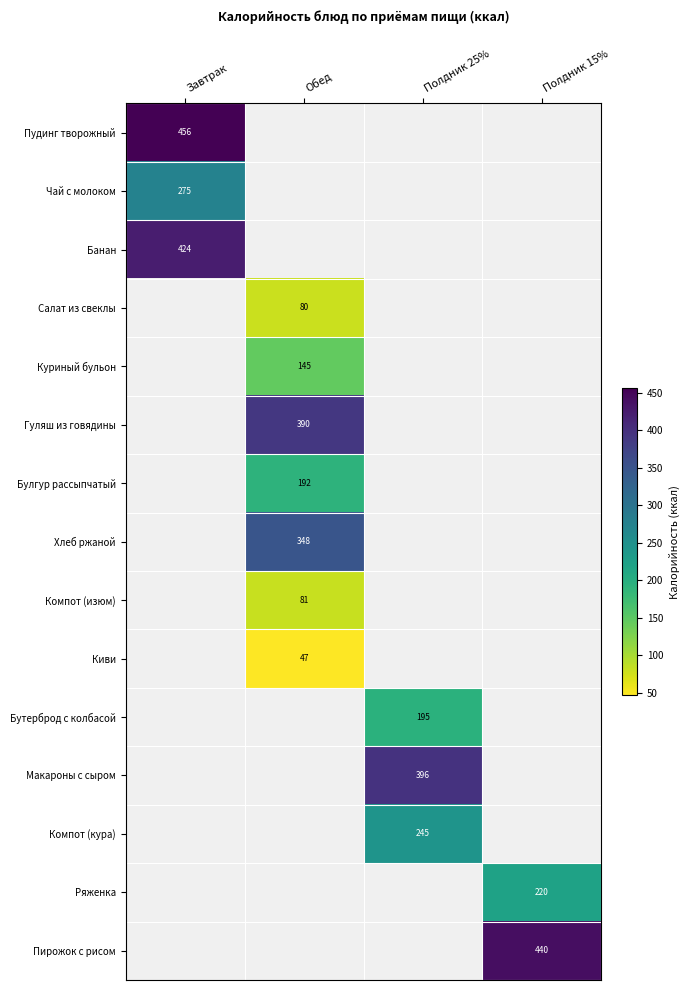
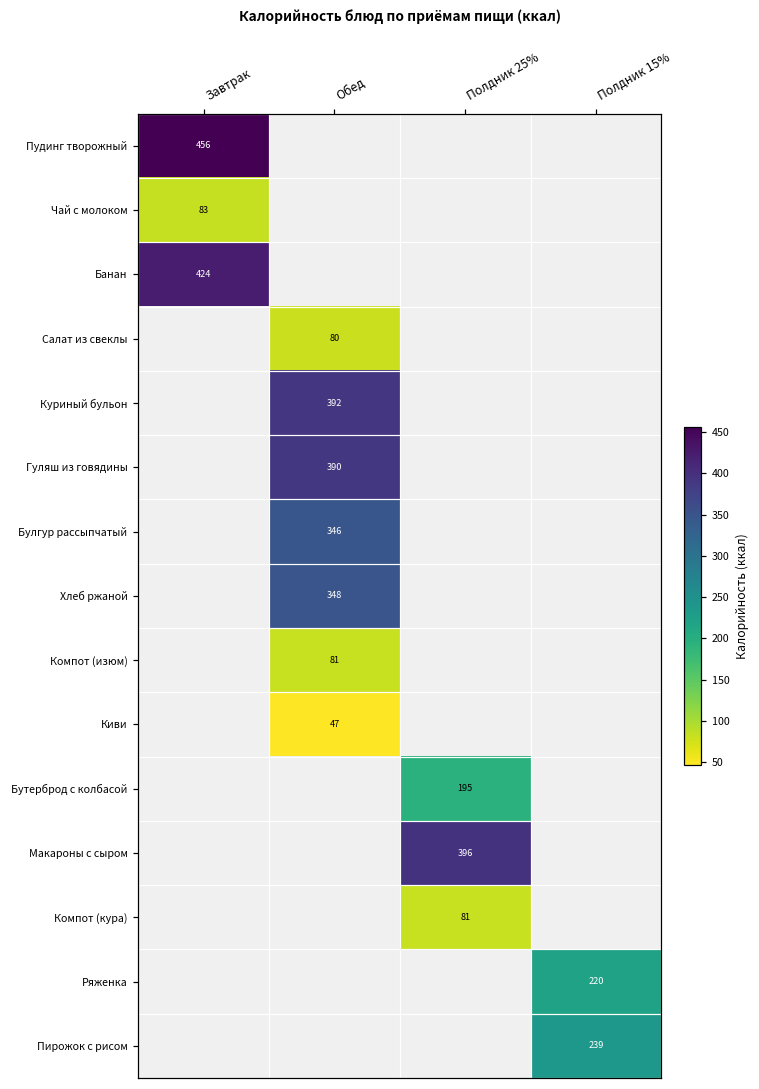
  {
    "Пудинг творожный": {
      "Завтрак": 456
    },
    "Чай с молоком": {
-     "Завтрак": 275
+     "Завтрак": 83
    },
    "Банан": {
      "Завтрак": 424
    },
    "Салат из свеклы": {
      "Обед": 80
    },
    "Куриный бульон": {
-     "Обед": 145
+     "Обед": 392
    },
    "Гуляш из говядины": {
      "Обед": 390
    },
    "Булгур рассыпчатый": {
-     "Обед": 192
+     "Обед": 346
    },
    "Хлеб ржаной": {
      "Обед": 348
    },
    "Компот (изюм)": {
      "Обед": 81
    },
    "Киви": {
      "Обед": 47
    },
    "Бутерброд с колбасой": {
      "Полдник 25%": 195
    },
    "Макароны с сыром": {
      "Полдник 25%": 396
    },
    "Компот (кура)": {
-     "Полдник 25%": 245
+     "Полдник 25%": 81
    },
    "Ряженка": {
      "Полдник 15%": 220
    },
    "Пирожок с рисом": {
-     "Полдник 15%": 440
+     "Полдник 15%": 239
    }
  }
